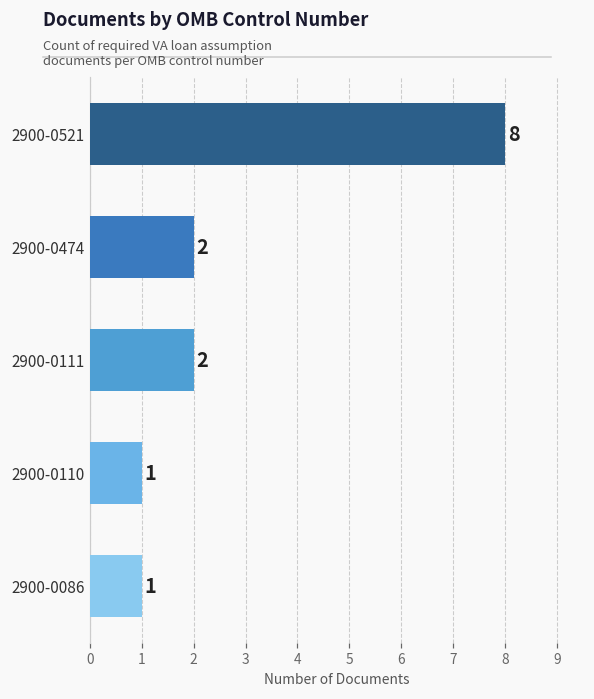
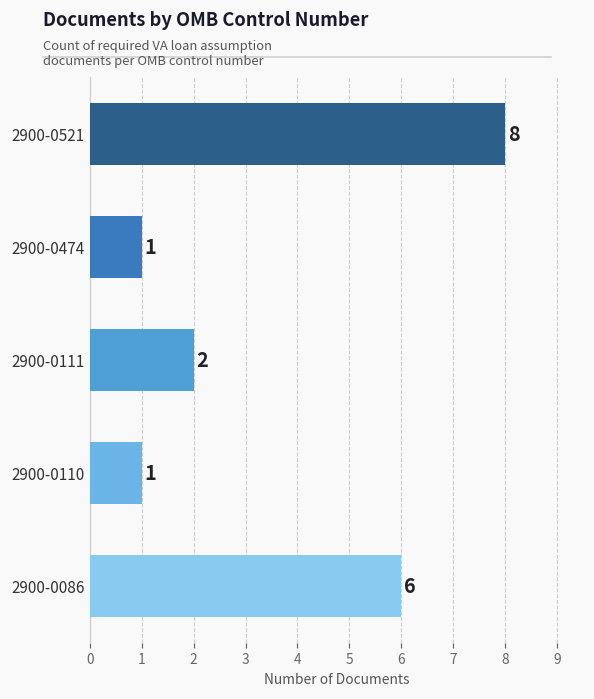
  {
    "2900-0521": 8,
-   "2900-0474": 2,
+   "2900-0474": 1,
    "2900-0111": 2,
    "2900-0110": 1,
-   "2900-0086": 1
+   "2900-0086": 6
  }
